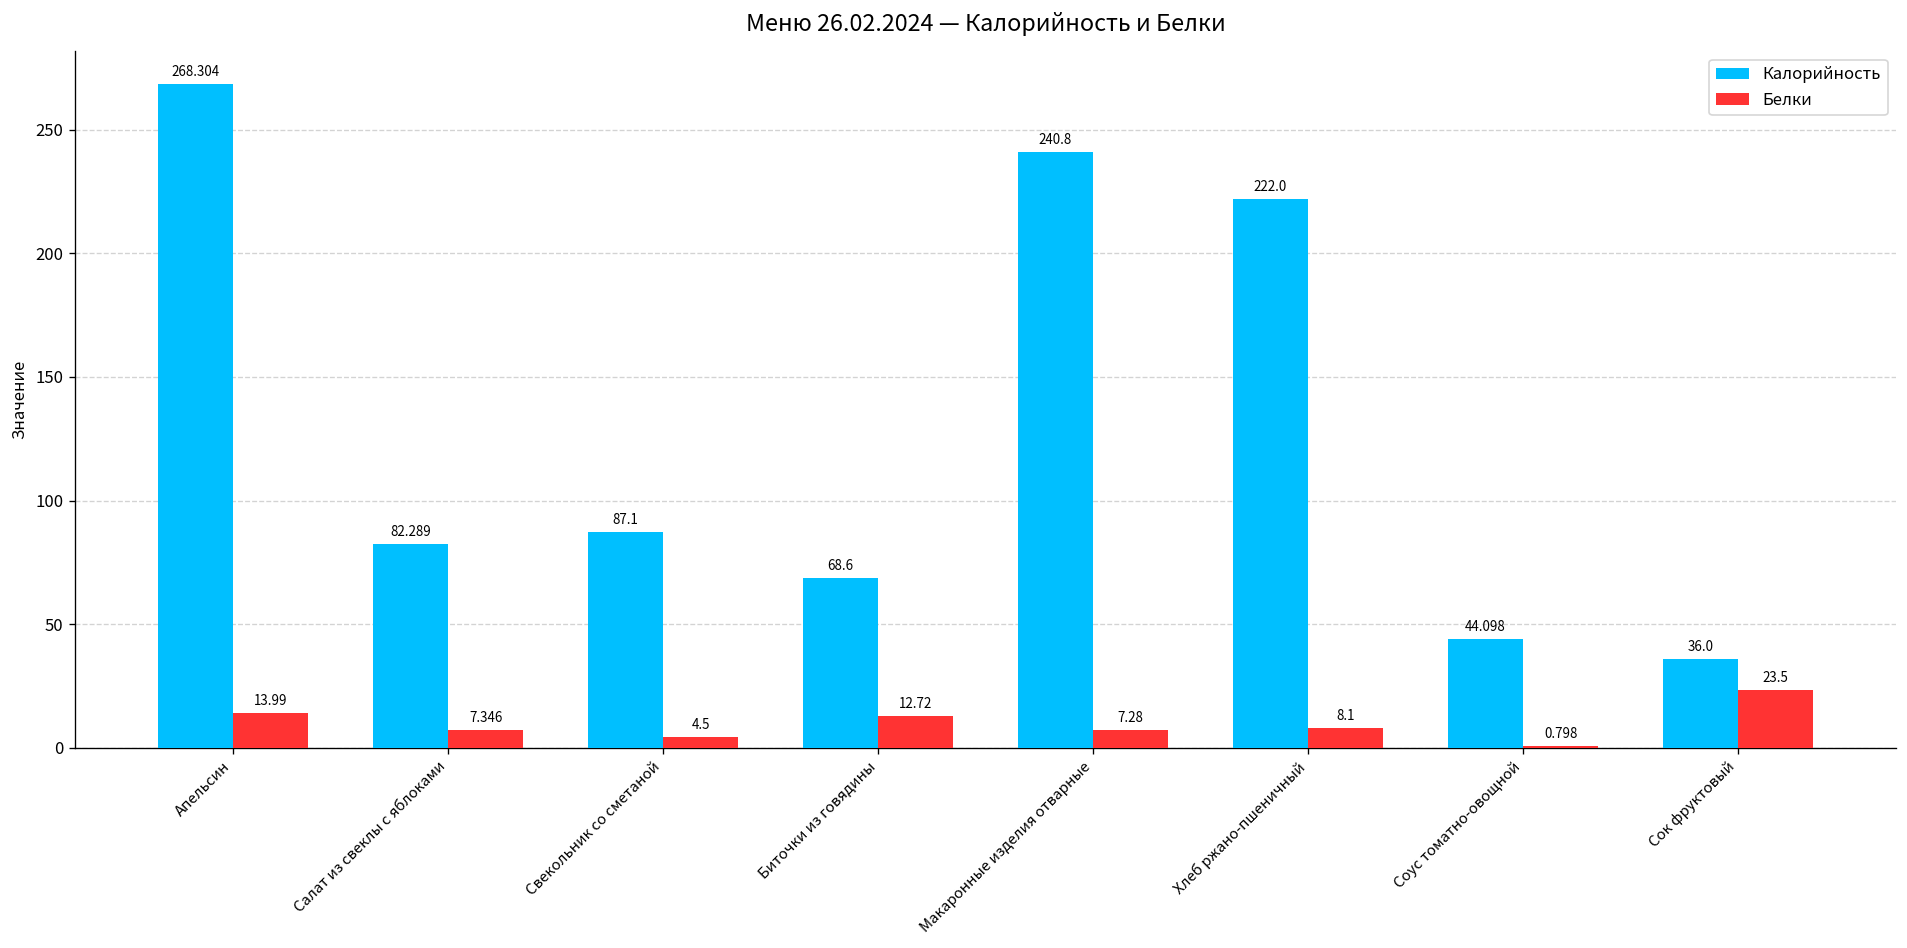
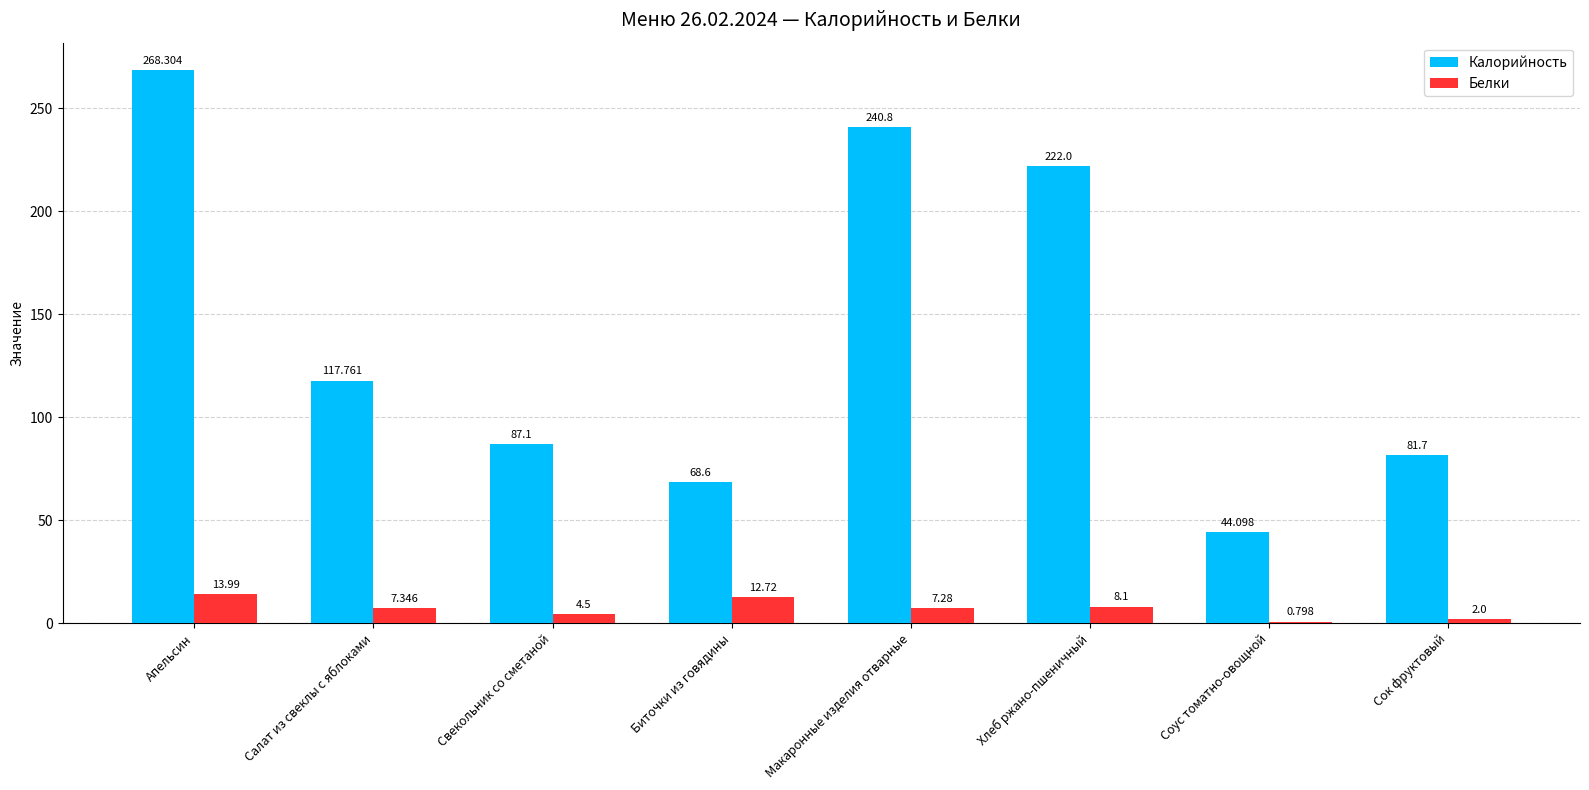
  {
    "Калорийность": {
      "Апельсин": 268.304,
-     "Салат из свеклы с яблоками": 82.289,
+     "Салат из свеклы с яблоками": 117.761,
      "Свекольник со сметаной": 87.1,
      "Биточки из говядины": 68.6,
      "Макаронные изделия отварные": 240.8,
      "Хлеб ржано-пшеничный": 222.0,
      "Соус томатно-овощной": 44.098,
-     "Сок фруктовый": 36.0
+     "Сок фруктовый": 81.7
    },
    "Белки": {
      "Апельсин": 13.99,
      "Салат из свеклы с яблоками": 7.346,
      "Свекольник со сметаной": 4.5,
      "Биточки из говядины": 12.72,
      "Макаронные изделия отварные": 7.28,
      "Хлеб ржано-пшеничный": 8.1,
      "Соус томатно-овощной": 0.798,
-     "Сок фруктовый": 23.5
+     "Сок фруктовый": 2.0
    }
  }
